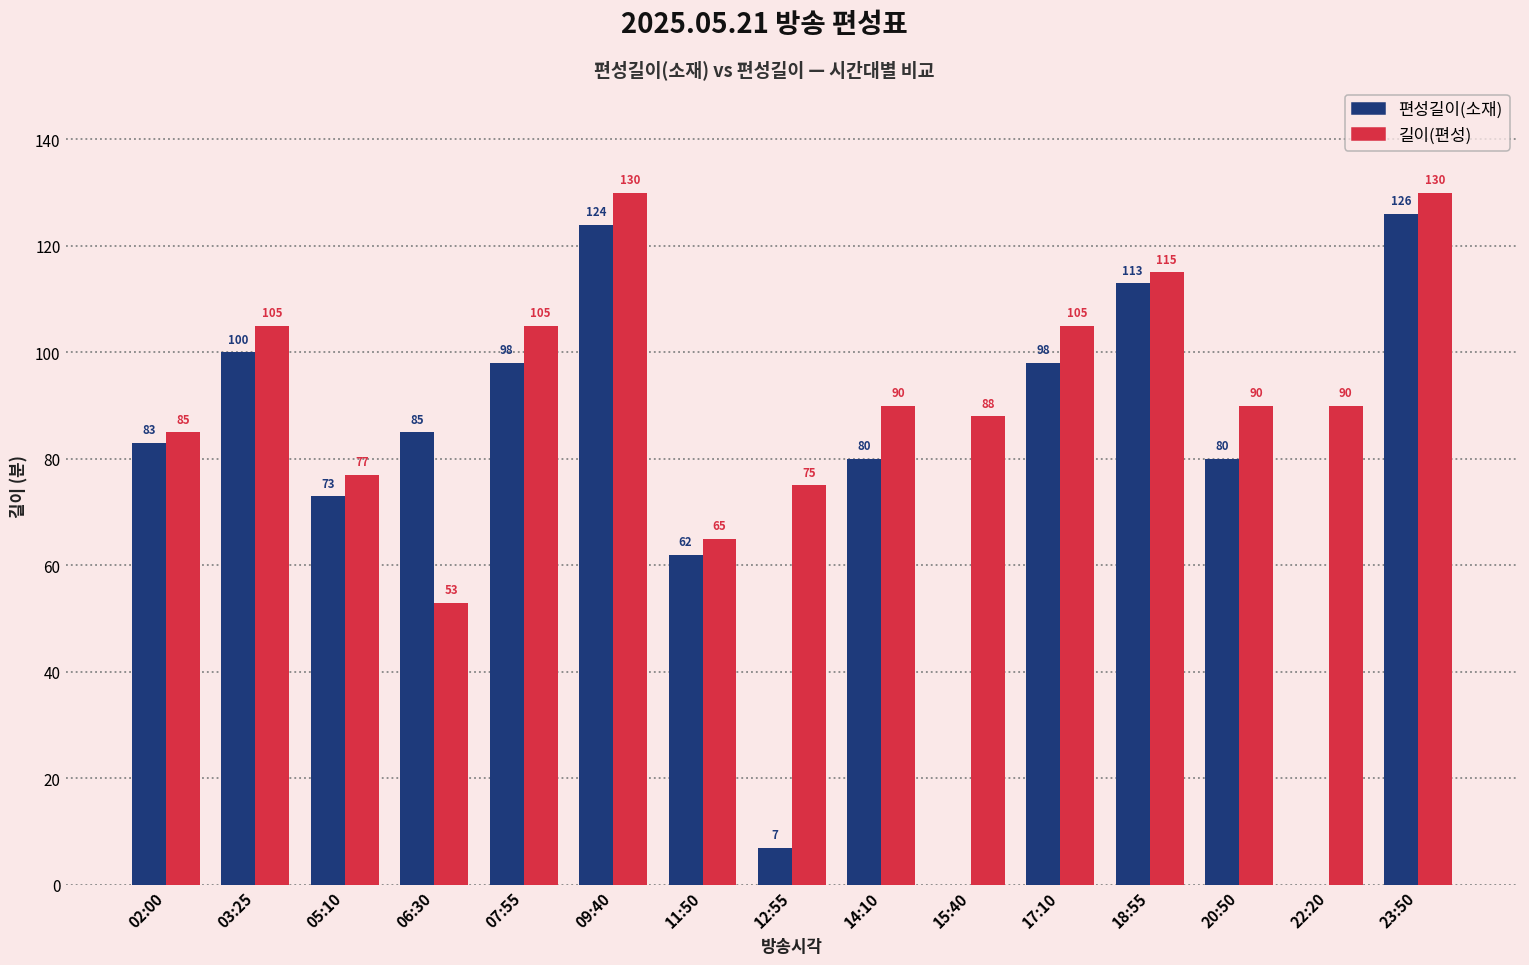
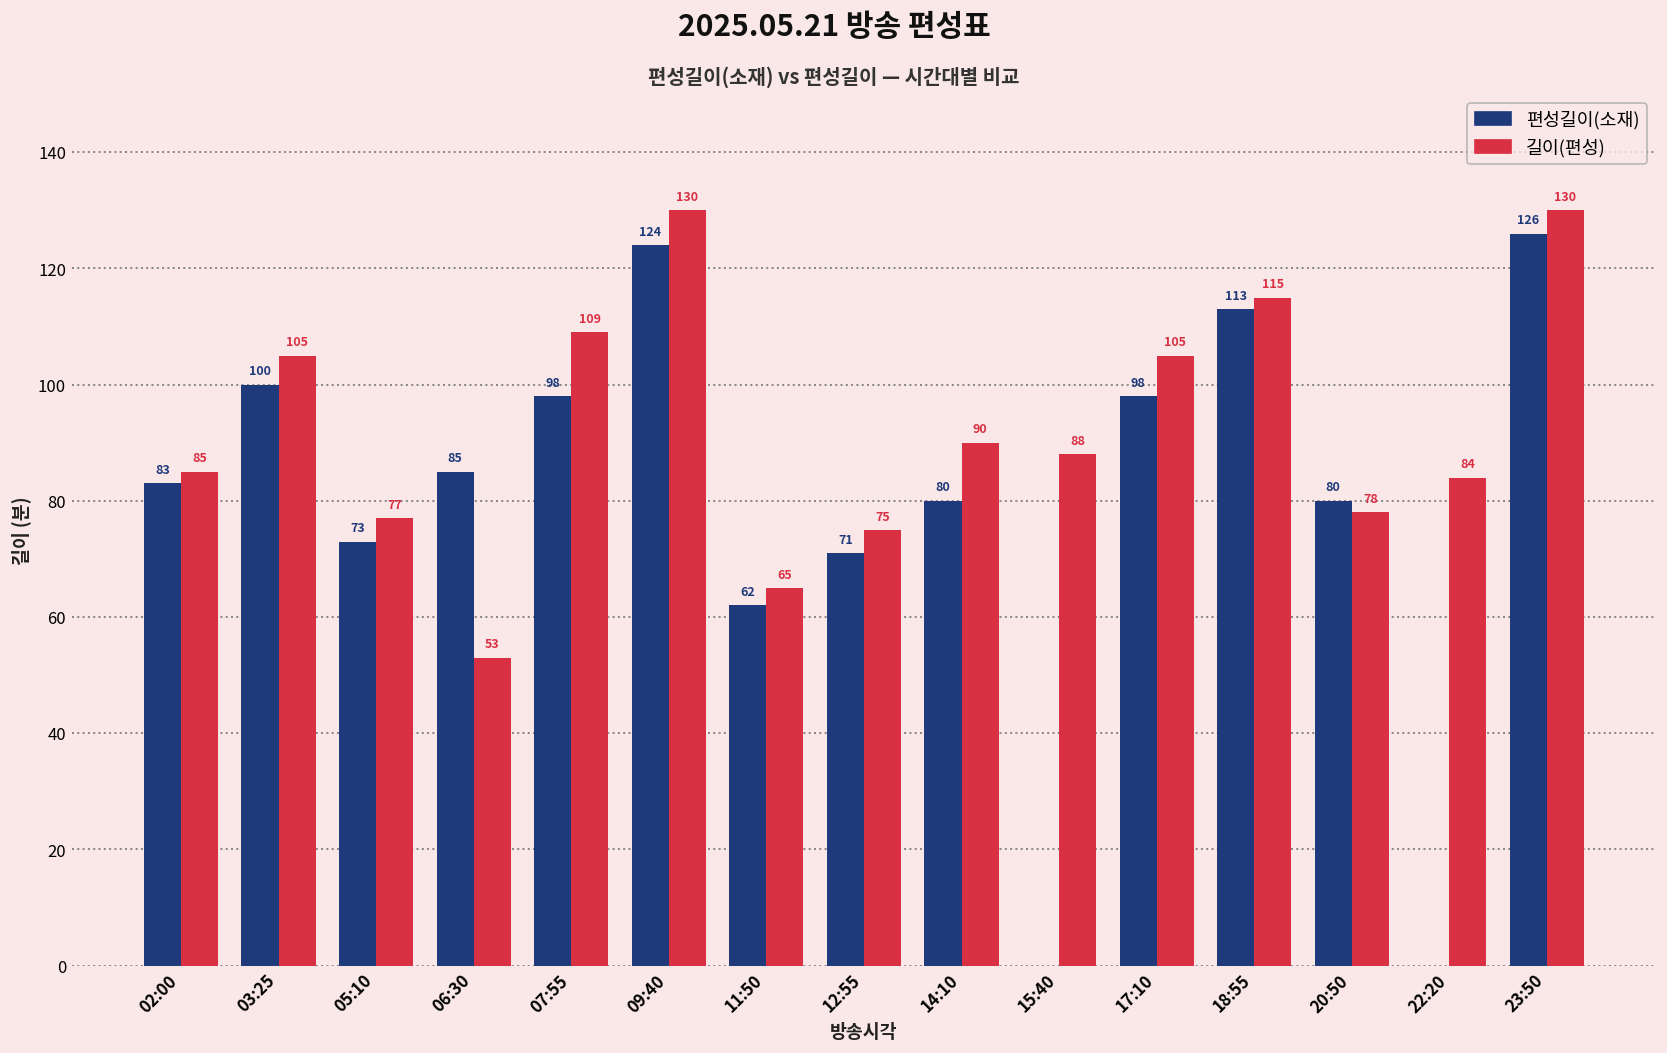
  {
    "편성길이(소재)": {
      "02:00": 83,
      "03:25": 100,
      "05:10": 73,
      "06:30": 85,
      "07:55": 98,
      "09:40": 124,
      "11:50": 62,
-     "12:55": 7,
+     "12:55": 71,
      "14:10": 80,
      "17:10": 98,
      "18:55": 113,
      "20:50": 80,
      "23:50": 126
    },
    "길이(편성)": {
      "02:00": 85,
      "03:25": 105,
      "05:10": 77,
      "06:30": 53,
-     "07:55": 105,
+     "07:55": 109,
      "09:40": 130,
      "11:50": 65,
      "12:55": 75,
      "14:10": 90,
      "15:40": 88,
      "17:10": 105,
      "18:55": 115,
-     "20:50": 90,
-     "22:20": 90,
+     "20:50": 78,
+     "22:20": 84,
      "23:50": 130
    }
  }
